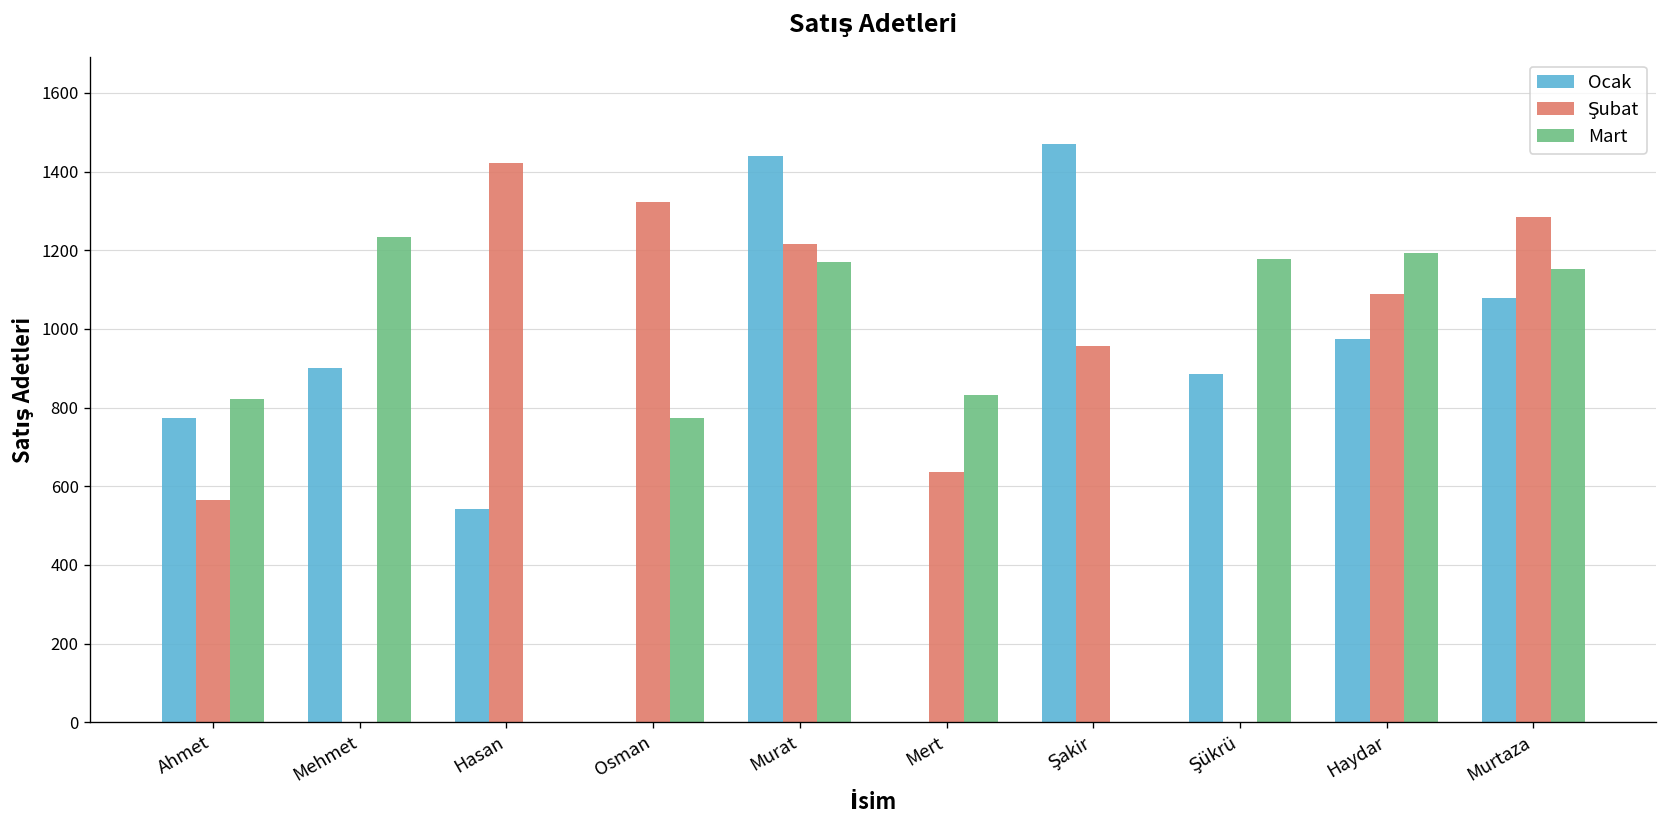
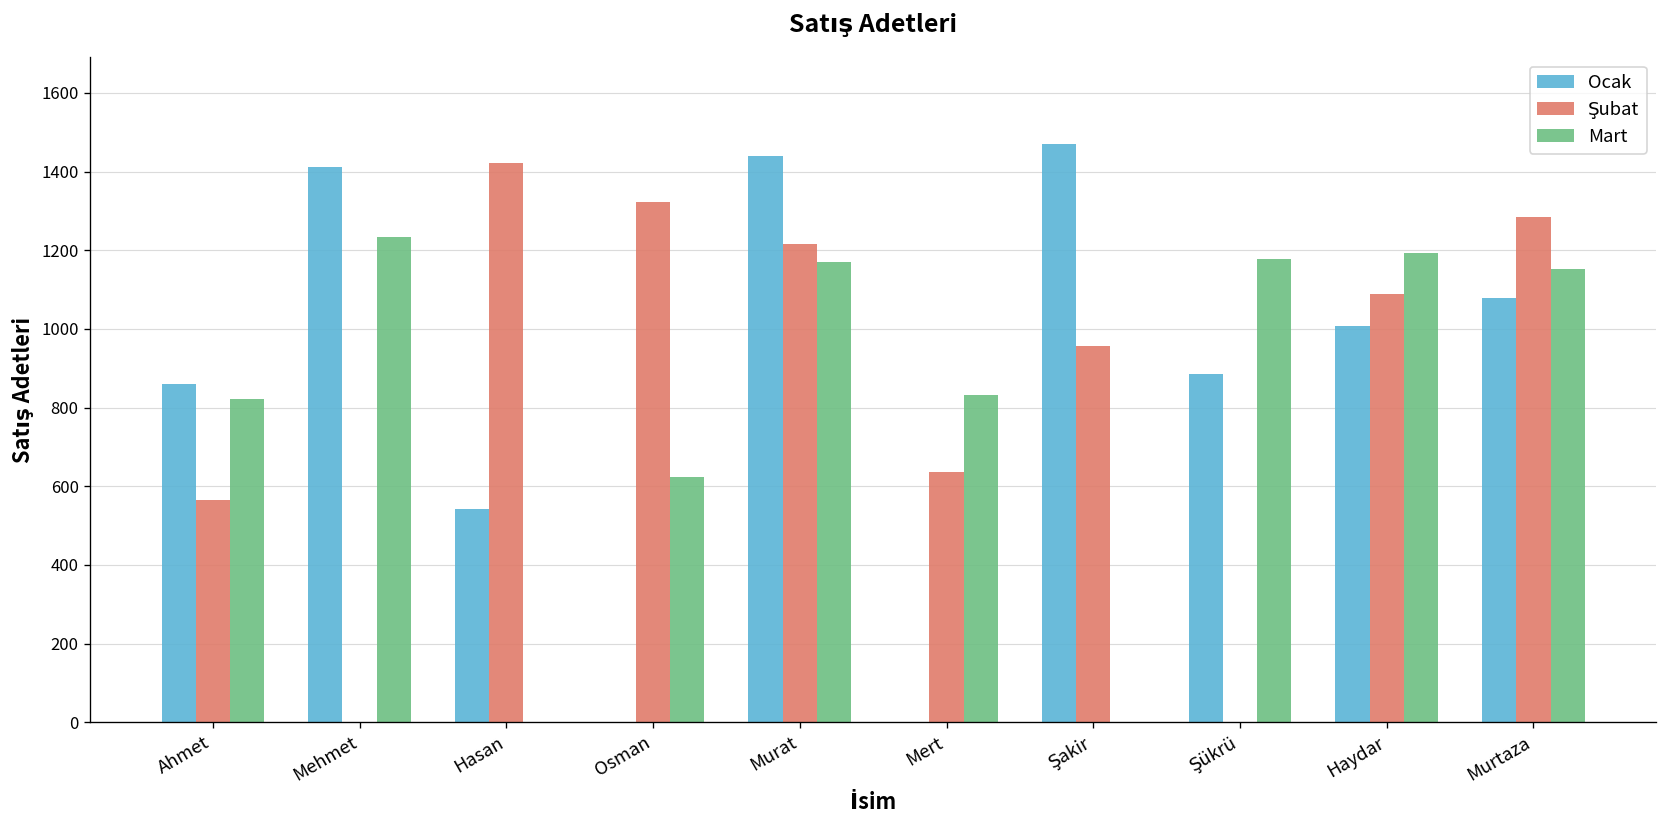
  {
    "Ocak": {
-     "Ahmet": 770,
-     "Mehmet": 900,
+     "Ahmet": 860,
+     "Mehmet": 1410,
      "Hasan": 540,
      "Osman": 0,
      "Murat": 1440,
      "Mert": 0,
      "Şakir": 1470,
      "Şükrü": 890,
-     "Haydar": 970,
+     "Haydar": 1010,
      "Murtaza": 1080
    },
    "Şubat": {
      "Ahmet": 560,
      "Mehmet": 0,
      "Hasan": 1420,
      "Osman": 1320,
      "Murat": 1220,
      "Mert": 640,
      "Şakir": 960,
      "Şükrü": 0,
      "Haydar": 1090,
      "Murtaza": 1290
    },
    "Mart": {
      "Ahmet": 820,
      "Mehmet": 1230,
      "Hasan": 0,
-     "Osman": 770,
+     "Osman": 620,
      "Murat": 1170,
      "Mert": 830,
      "Şakir": 0,
      "Şükrü": 1180,
      "Haydar": 1190,
      "Murtaza": 1150
    }
  }
